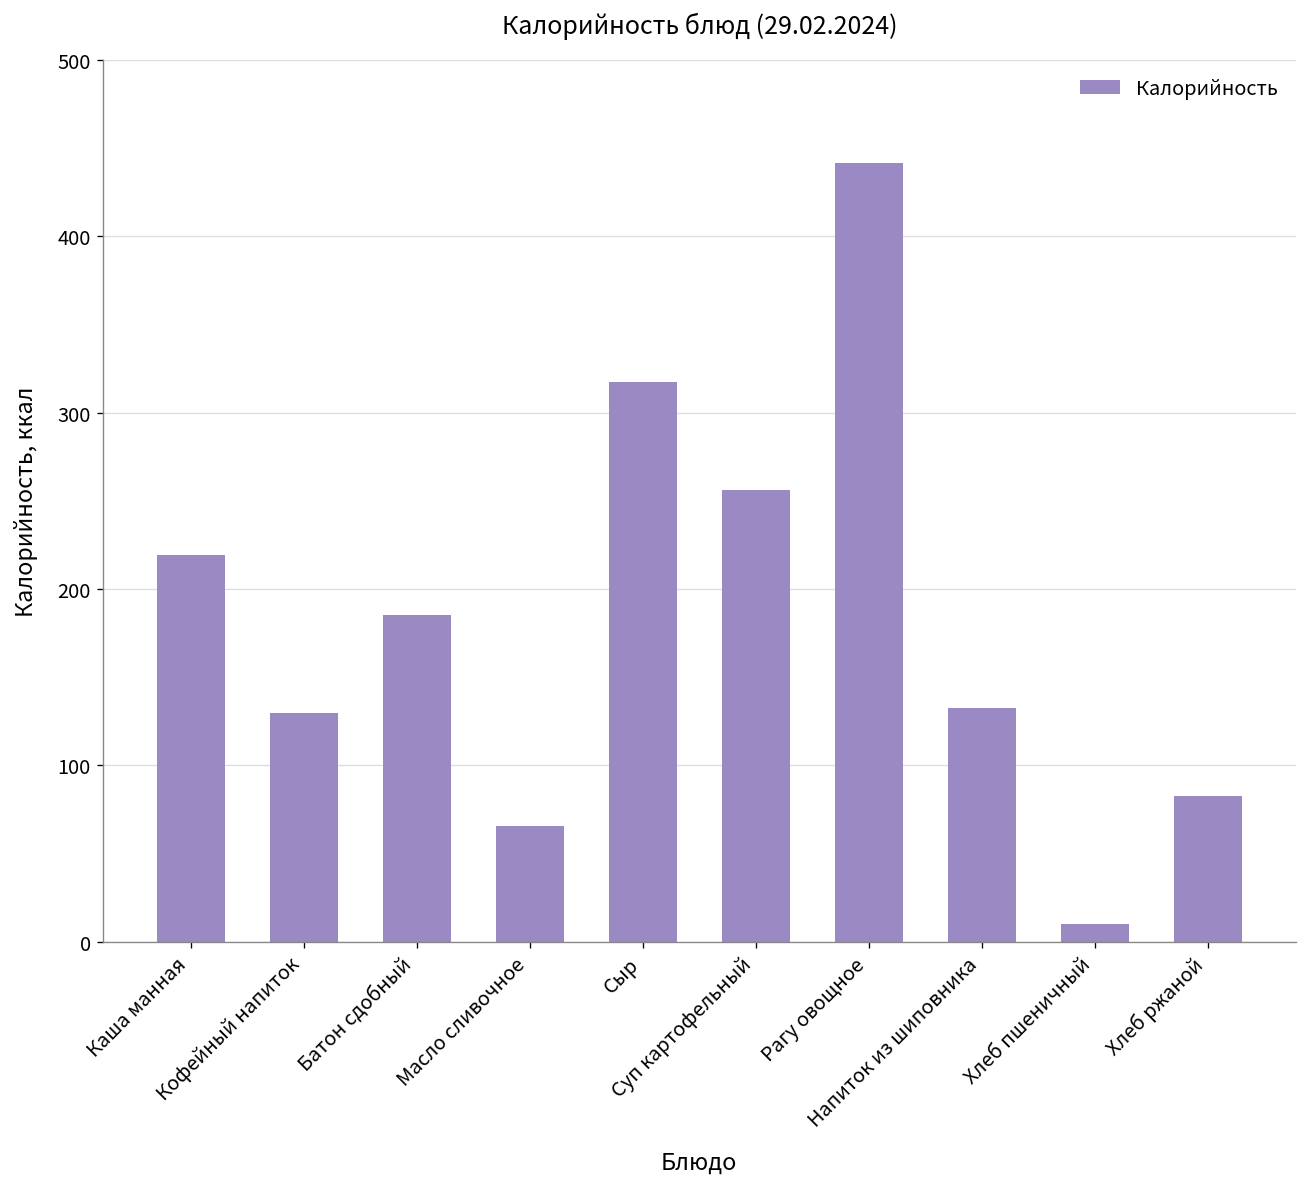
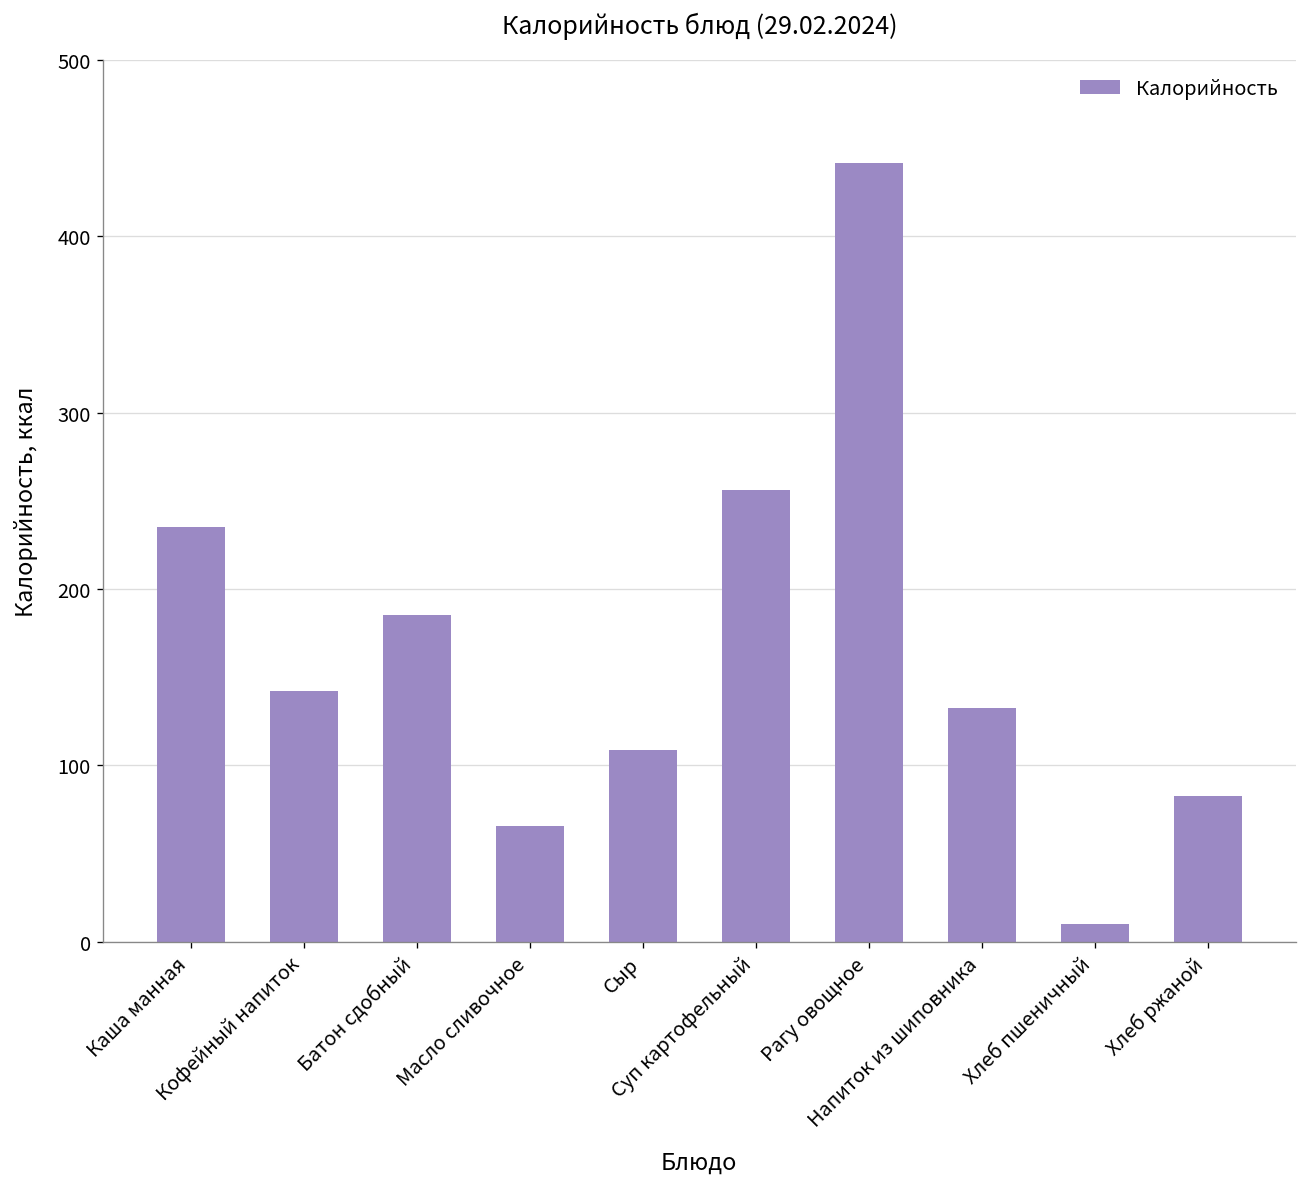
  {
-   "Каша манная": 219,
-   "Кофейный напиток": 130,
+   "Каша манная": 235,
+   "Кофейный напиток": 142,
    "Батон сдобный": 186,
    "Масло сливочное": 66,
-   "Сыр": 317,
+   "Сыр": 109,
    "Суп картофельный": 256,
    "Рагу овощное": 441,
    "Напиток из шиповника": 133,
    "Хлеб пшеничный": 10,
    "Хлеб ржаной": 83
  }
